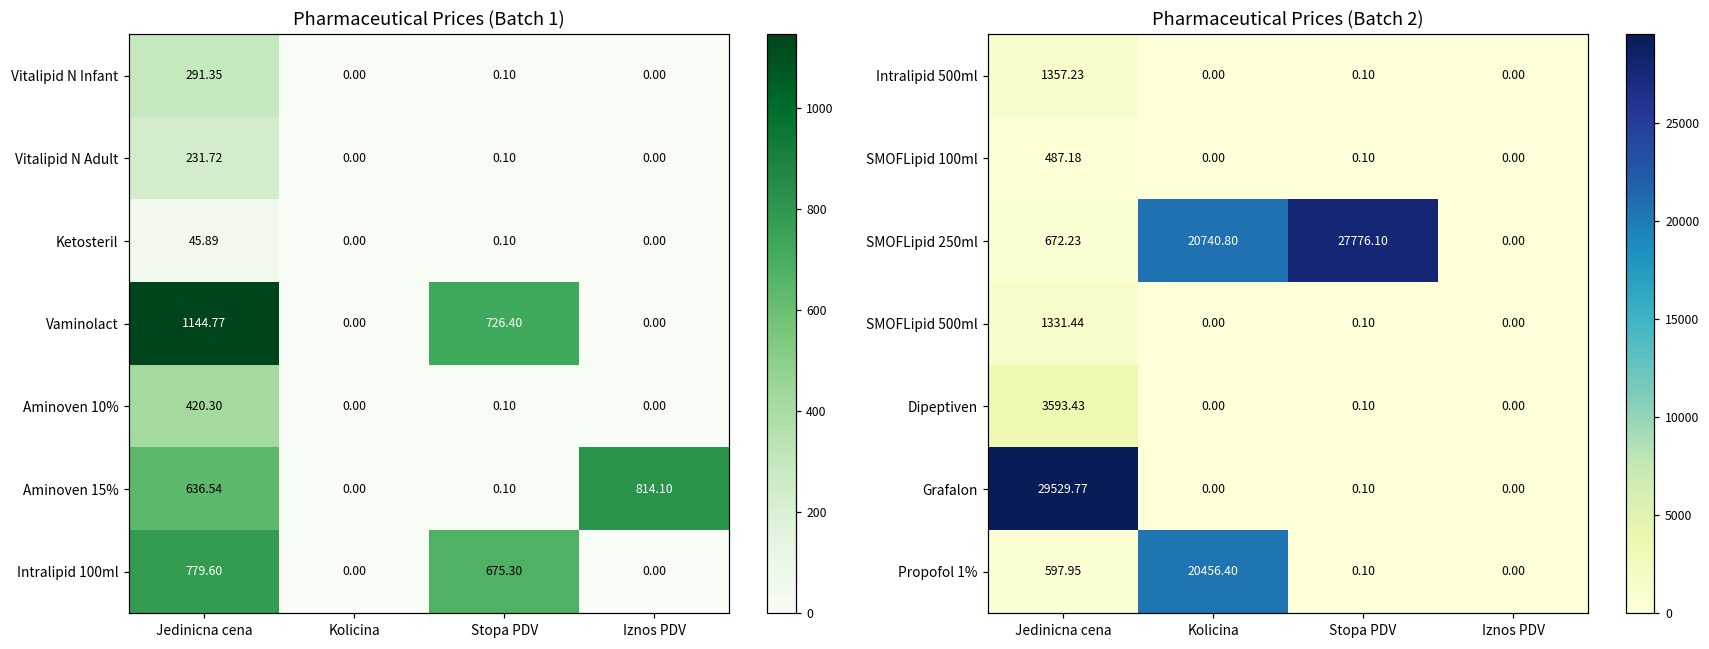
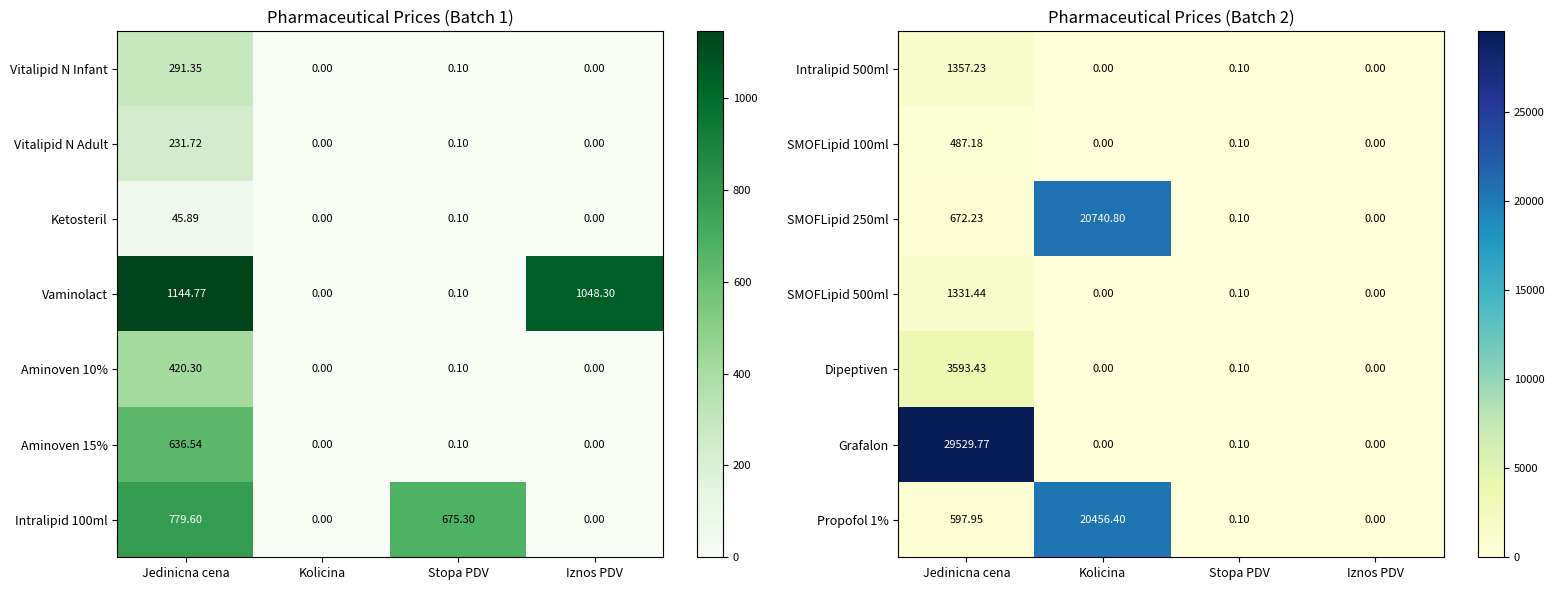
  {
    "Pharmaceutical Prices (Batch 1)": {
      "Vitalipid N Infant": {
        "Jedinicna cena": 291.35,
        "Kolicina": 0.00,
        "Stopa PDV": 0.10,
        "Iznos PDV": 0.00
      },
      "Vitalipid N Adult": {
        "Jedinicna cena": 231.72,
        "Kolicina": 0.00,
        "Stopa PDV": 0.10,
        "Iznos PDV": 0.00
      },
      "Ketosteril": {
        "Jedinicna cena": 45.89,
        "Kolicina": 0.00,
        "Stopa PDV": 0.10,
        "Iznos PDV": 0.00
      },
      "Vaminolact": {
        "Jedinicna cena": 1144.77,
        "Kolicina": 0.00,
-       "Stopa PDV": 726.40,
-       "Iznos PDV": 0.00
+       "Stopa PDV": 0.10,
+       "Iznos PDV": 1048.30
      },
      "Aminoven 10%": {
        "Jedinicna cena": 420.30,
        "Kolicina": 0.00,
        "Stopa PDV": 0.10,
        "Iznos PDV": 0.00
      },
      "Aminoven 15%": {
        "Jedinicna cena": 636.54,
        "Kolicina": 0.00,
        "Stopa PDV": 0.10,
-       "Iznos PDV": 814.10
+       "Iznos PDV": 0.00
      },
      "Intralipid 100ml": {
        "Jedinicna cena": 779.60,
        "Kolicina": 0.00,
        "Stopa PDV": 675.30,
        "Iznos PDV": 0.00
      }
    },
    "Pharmaceutical Prices (Batch 2)": {
      "Intralipid 500ml": {
        "Jedinicna cena": 1357.23,
        "Kolicina": 0.00,
        "Stopa PDV": 0.10,
        "Iznos PDV": 0.00
      },
      "SMOFLipid 100ml": {
        "Jedinicna cena": 487.18,
        "Kolicina": 0.00,
        "Stopa PDV": 0.10,
        "Iznos PDV": 0.00
      },
      "SMOFLipid 250ml": {
        "Jedinicna cena": 672.23,
        "Kolicina": 20740.80,
-       "Stopa PDV": 27776.10,
+       "Stopa PDV": 0.10,
        "Iznos PDV": 0.00
      },
      "SMOFLipid 500ml": {
        "Jedinicna cena": 1331.44,
        "Kolicina": 0.00,
        "Stopa PDV": 0.10,
        "Iznos PDV": 0.00
      },
      "Dipeptiven": {
        "Jedinicna cena": 3593.43,
        "Kolicina": 0.00,
        "Stopa PDV": 0.10,
        "Iznos PDV": 0.00
      },
      "Grafalon": {
        "Jedinicna cena": 29529.77,
        "Kolicina": 0.00,
        "Stopa PDV": 0.10,
        "Iznos PDV": 0.00
      },
      "Propofol 1%": {
        "Jedinicna cena": 597.95,
        "Kolicina": 20456.40,
        "Stopa PDV": 0.10,
        "Iznos PDV": 0.00
      }
    }
  }
